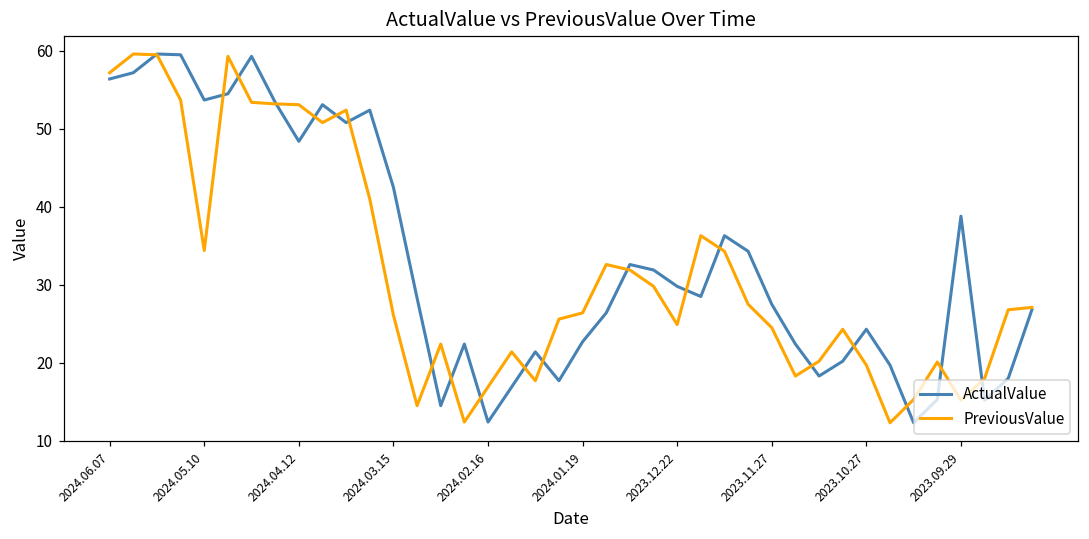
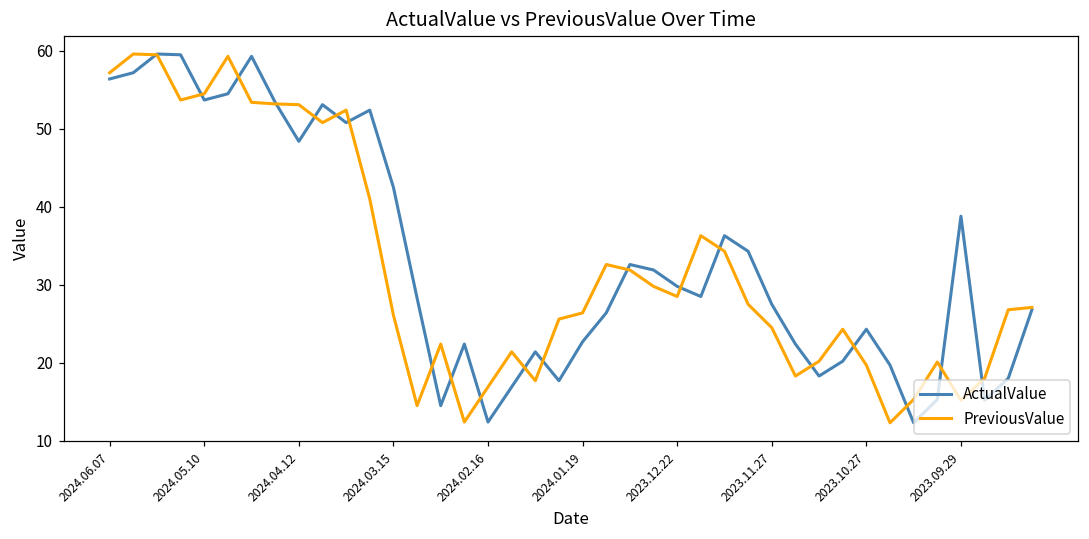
  {
    "ActualValue": {
      "2024.06.07": 56,
      "2024.05.10": 54,
      "2024.04.12": 48,
      "2024.03.15": 43,
      "2024.02.16": 12,
      "2024.01.19": 23,
      "2023.12.22": 30,
      "2023.11.27": 28,
      "2023.10.27": 24,
      "2023.09.29": 39
    },
    "PreviousValue": {
      "2024.06.07": 57,
-     "2024.05.10": 34,
+     "2024.05.10": 55,
      "2024.04.12": 53,
      "2024.03.15": 26,
      "2024.02.16": 17,
      "2024.01.19": 26,
-     "2023.12.22": 25,
+     "2023.12.22": 29,
      "2023.11.27": 25,
      "2023.10.27": 20
    }
  }
